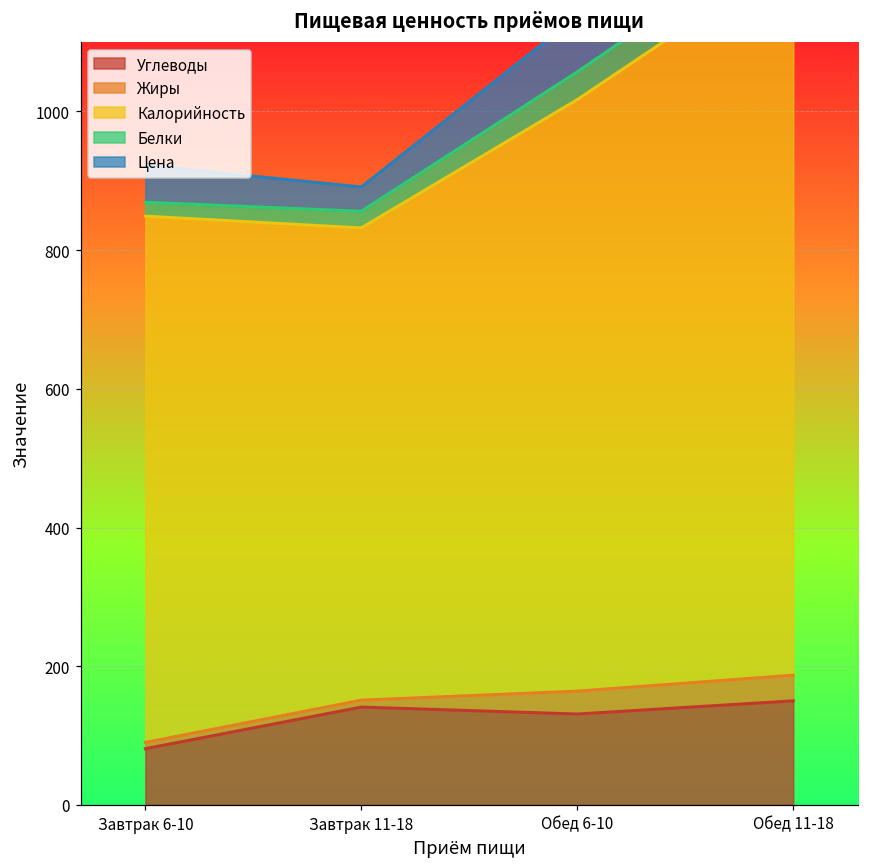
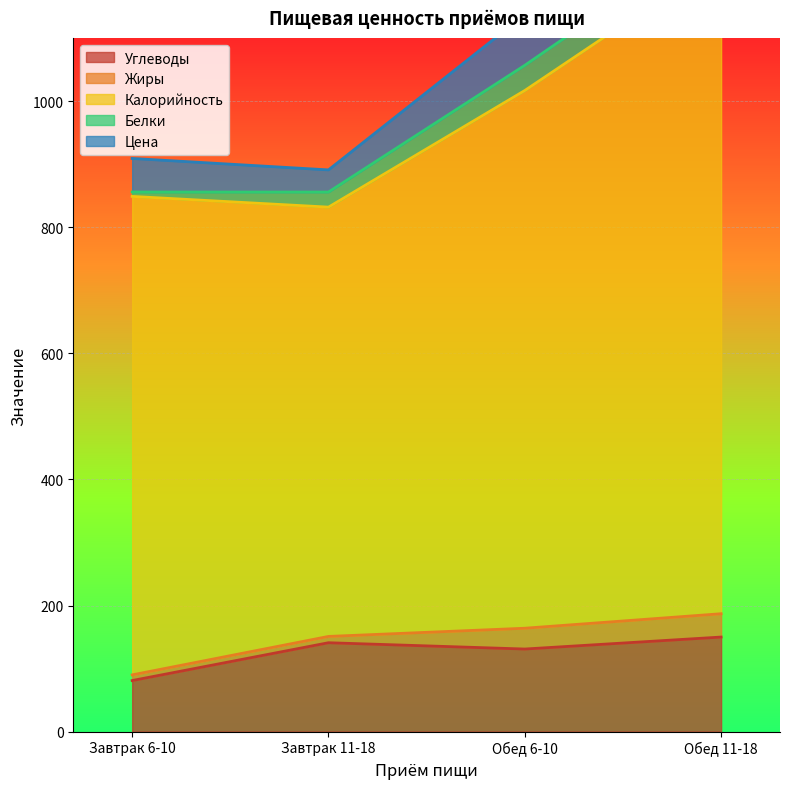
  {
    "Углеводы": {
      "Завтрак 6-10": 80,
      "Завтрак 11-18": 140,
      "Обед 6-10": 130,
      "Обед 11-18": 150
    },
    "Жиры": {
      "Завтрак 6-10": 10,
      "Завтрак 11-18": 10,
      "Обед 6-10": 30,
      "Обед 11-18": 40
    },
    "Калорийность": {
      "Завтрак 6-10": 760,
      "Завтрак 11-18": 680,
      "Обед 6-10": 850
    },
    "Белки": {
-     "Завтрак 6-10": 20,
+     "Завтрак 6-10": 10,
      "Завтрак 11-18": 20,
      "Обед 6-10": 40
    },
    "Цена": {
      "Завтрак 11-18": 40
    }
  }
